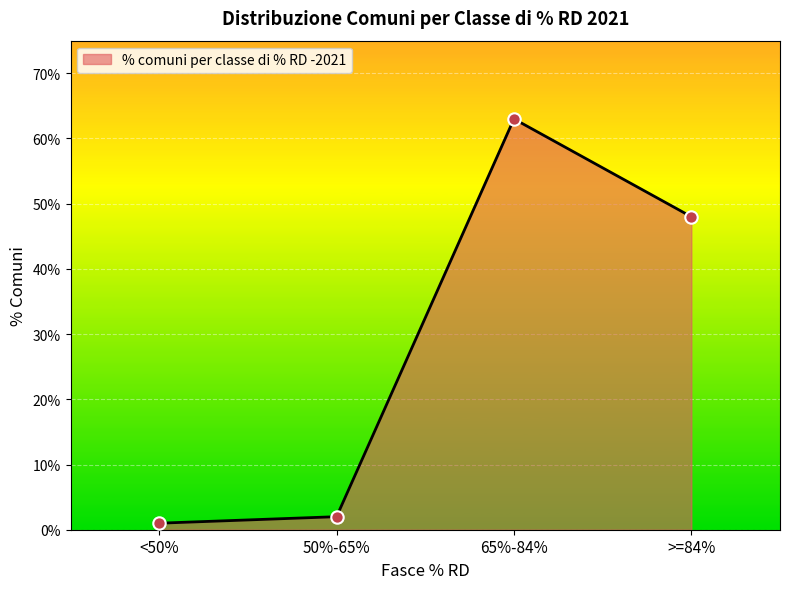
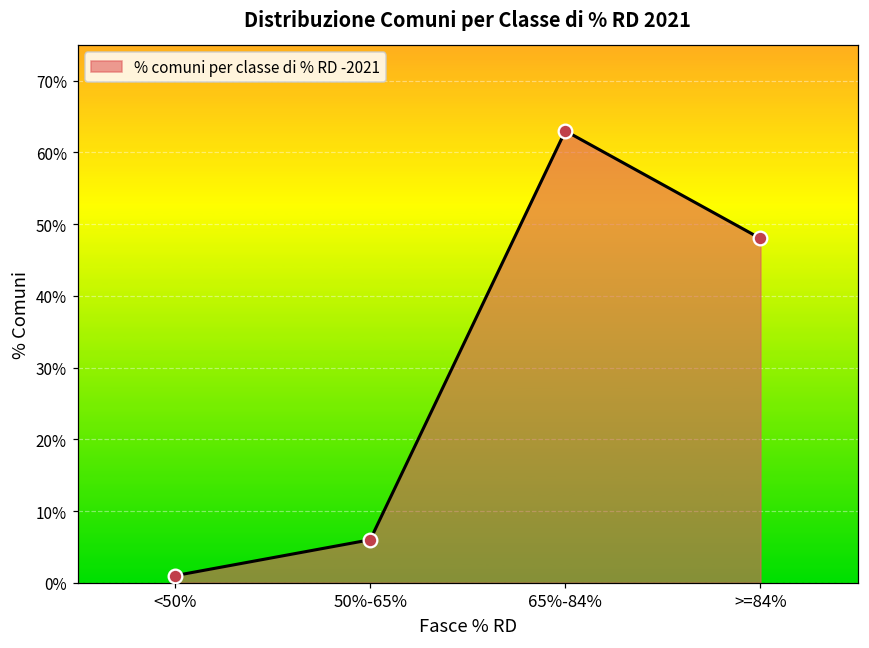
  {
    "<50%": "1%",
-   "50%-65%": "2%",
+   "50%-65%": "6%",
    "65%-84%": "63%",
    ">=84%": "48%"
  }
